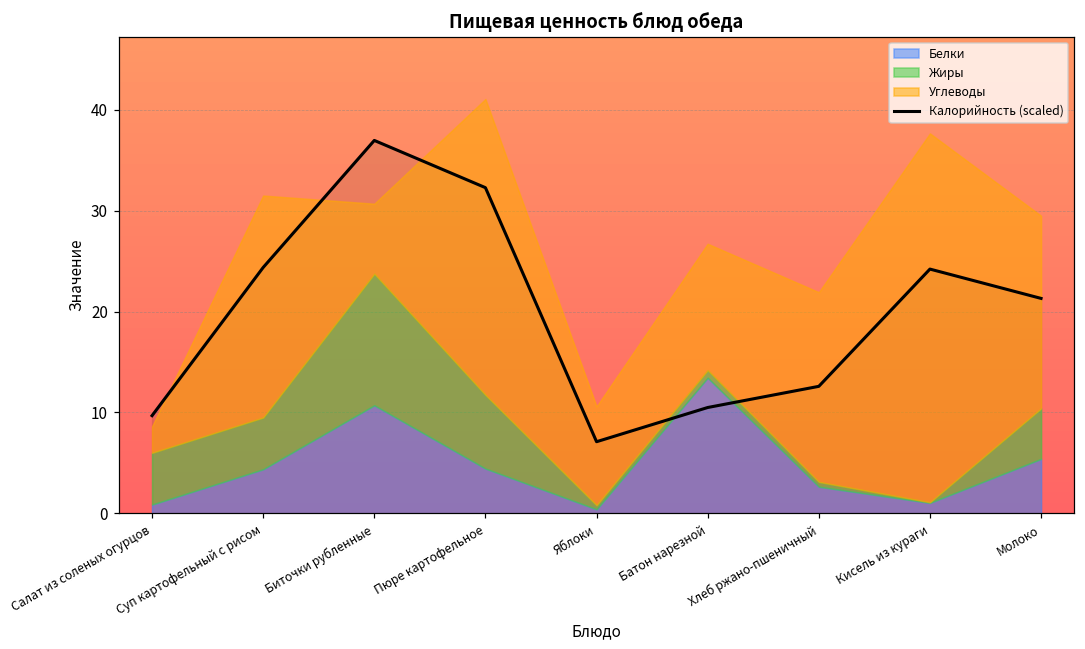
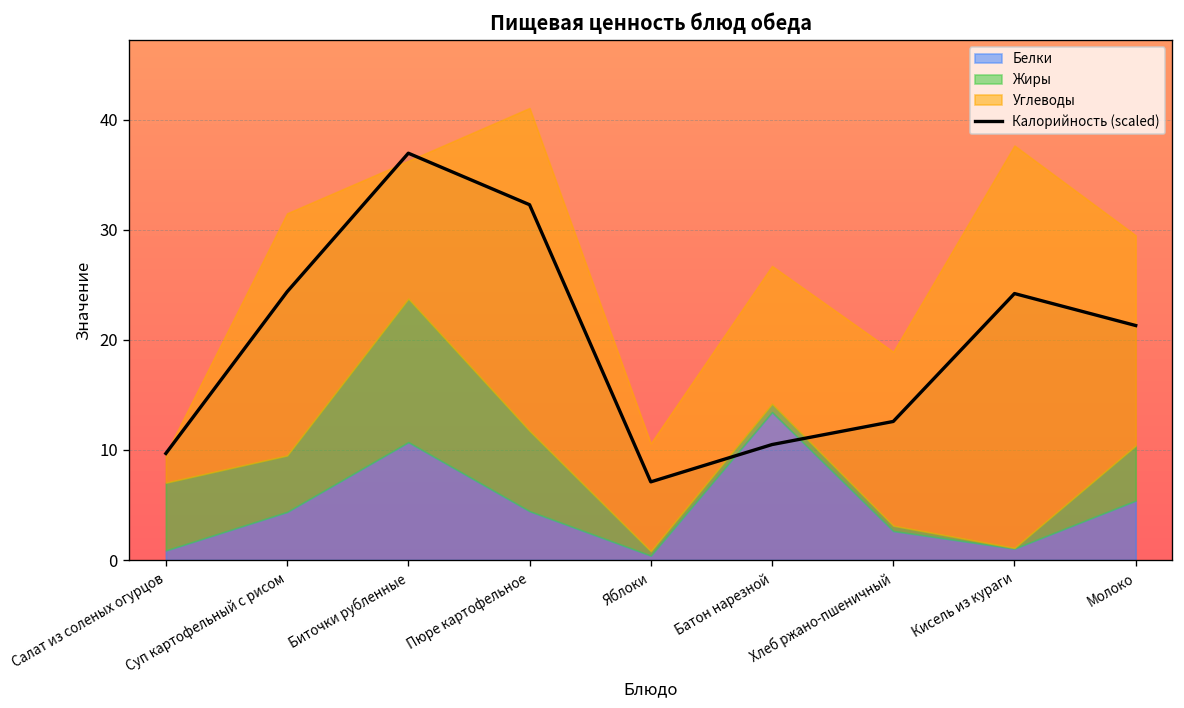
  {
    "Белки": {
      "Салат из соленых огурцов": 1,
      "Суп картофельный с рисом": 4,
      "Биточки рубленные": 11,
      "Пюре картофельное": 4,
      "Яблоки": 0,
      "Батон нарезной": 13,
      "Хлеб ржано-пшеничный": 3,
      "Молоко": 5
    },
    "Жиры": {
-     "Салат из соленых огурцов": 5,
+     "Салат из соленых огурцов": 6,
      "Суп картофельный с рисом": 5,
      "Биточки рубленные": 13,
      "Пюре картофельное": 7,
      "Яблоки": 0,
      "Батон нарезной": 1,
      "Хлеб ржано-пшеничный": 0,
      "Молоко": 5
    },
    "Углеводы": {
      "Суп картофельный с рисом": 22,
-     "Биточки рубленные": 7,
+     "Биточки рубленные": 13,
      "Пюре картофельное": 29,
      "Яблоки": 10,
      "Батон нарезной": 13,
-     "Хлеб ржано-пшеничный": 19,
+     "Хлеб ржано-пшеничный": 16,
      "Кисель из кураги": 37,
      "Молоко": 19
    },
    "Калорийность (scaled)": {
      "Суп картофельный с рисом": 24,
      "Биточки рубленные": 37,
      "Пюре картофельное": 32,
      "Яблоки": 7,
      "Батон нарезной": 10,
      "Хлеб ржано-пшеничный": 13,
      "Кисель из кураги": 24,
      "Молоко": 21
    }
  }
